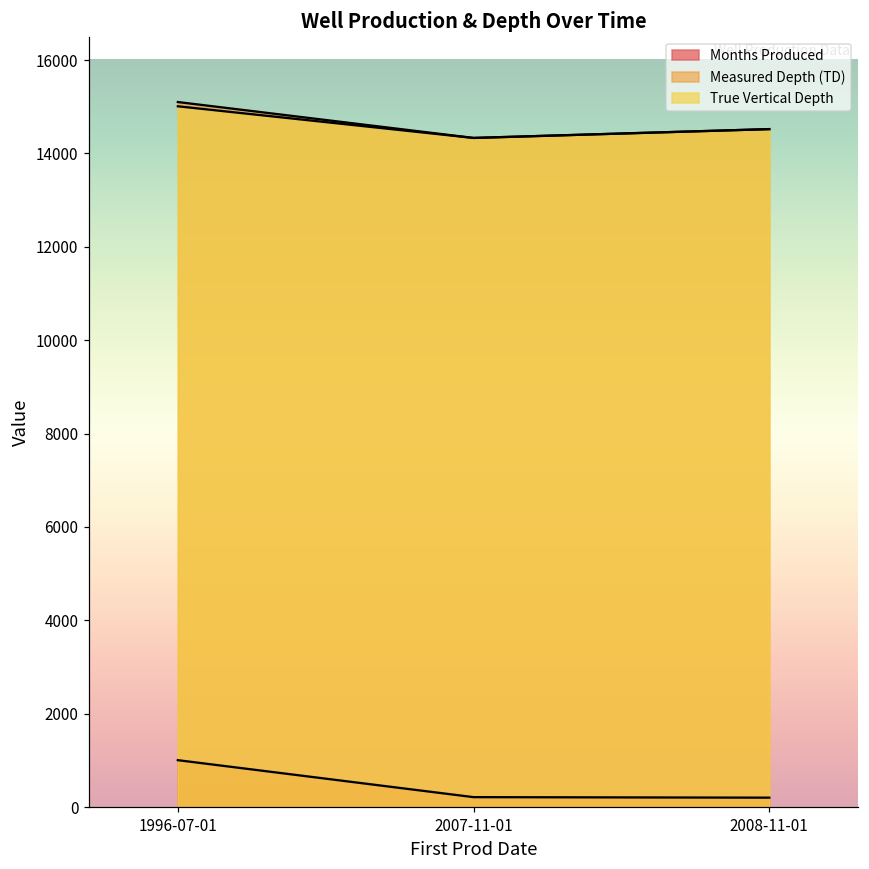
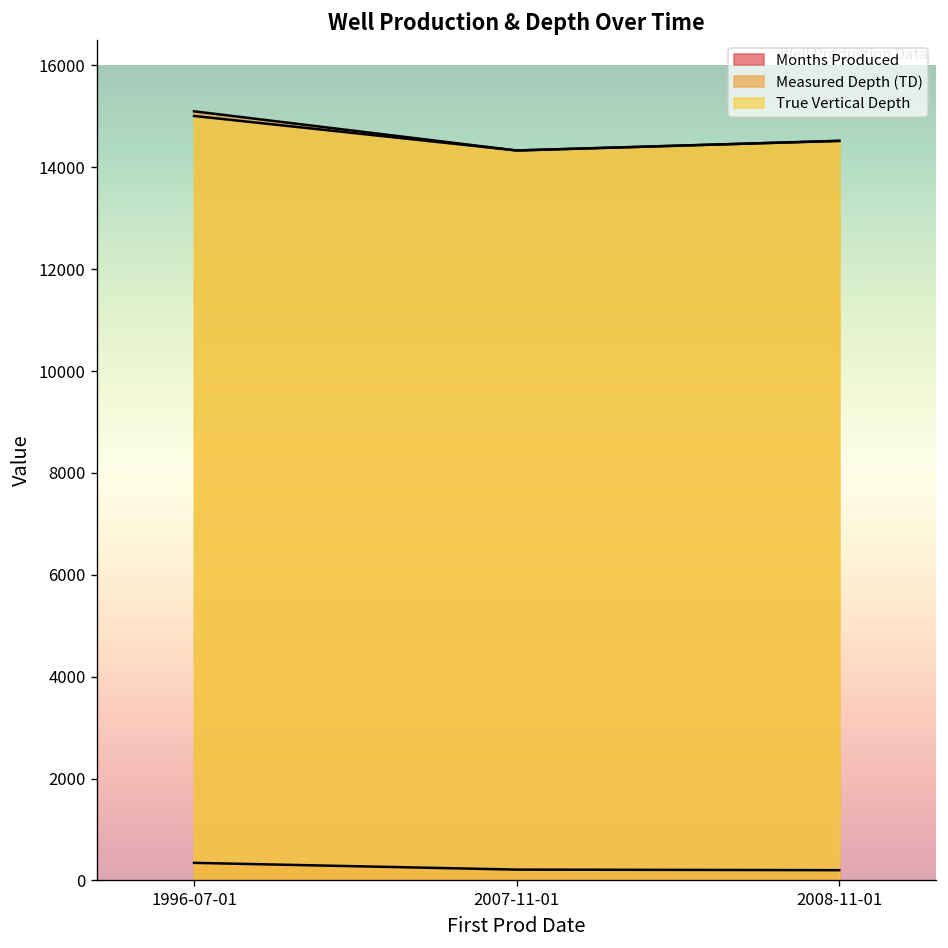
  {
    "Months Produced": {
-     "1996-07-01": 1000,
+     "1996-07-01": 300,
      "2007-11-01": 200,
      "2008-11-01": 200
    }
  }
